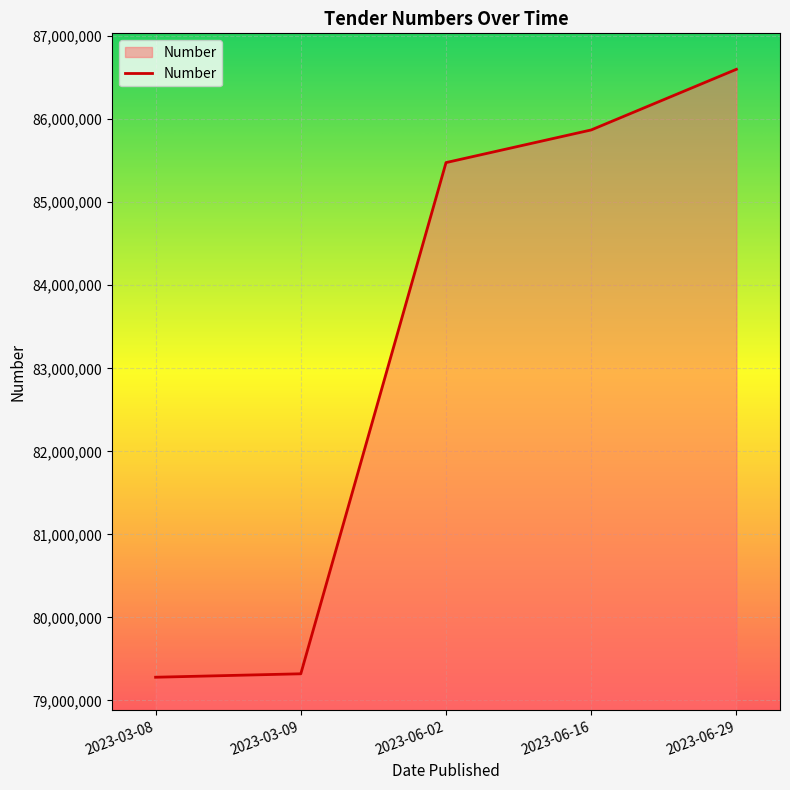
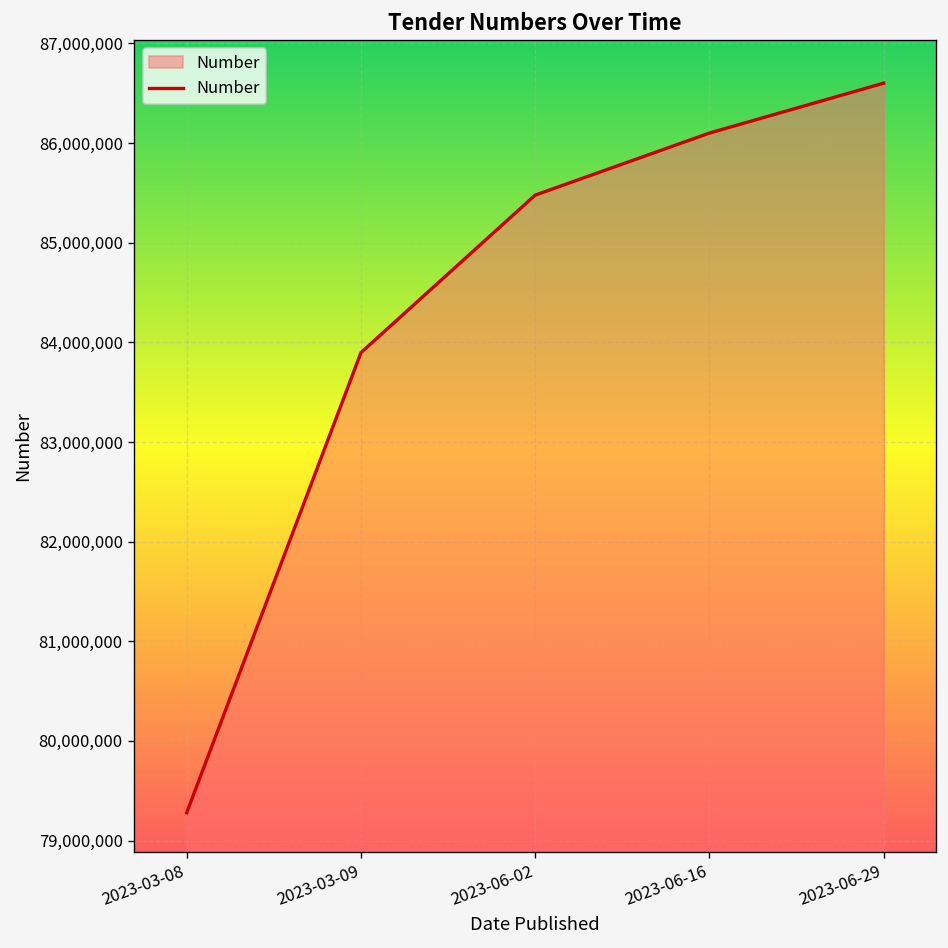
  {
    "2023-03-08": "79,300,000",
-   "2023-03-09": "79,300,000",
+   "2023-03-09": "83,900,000",
    "2023-06-02": "85,500,000",
-   "2023-06-16": "85,900,000",
+   "2023-06-16": "86,100,000",
    "2023-06-29": "86,600,000"
  }
